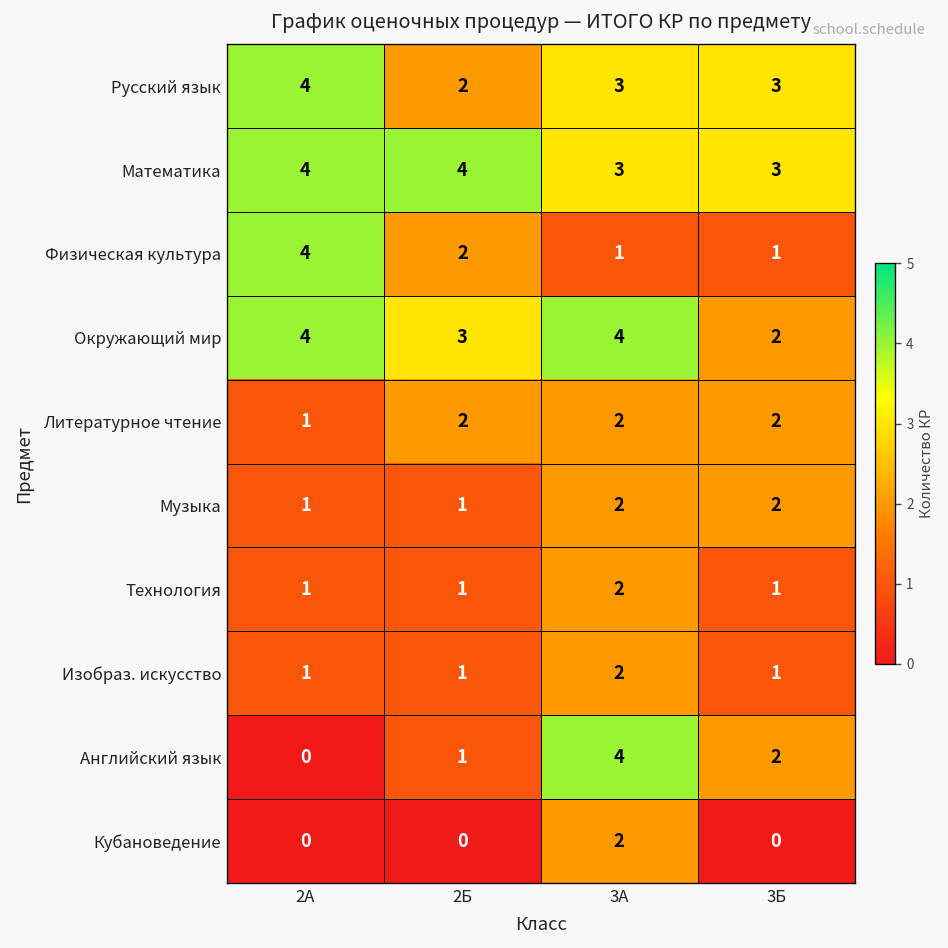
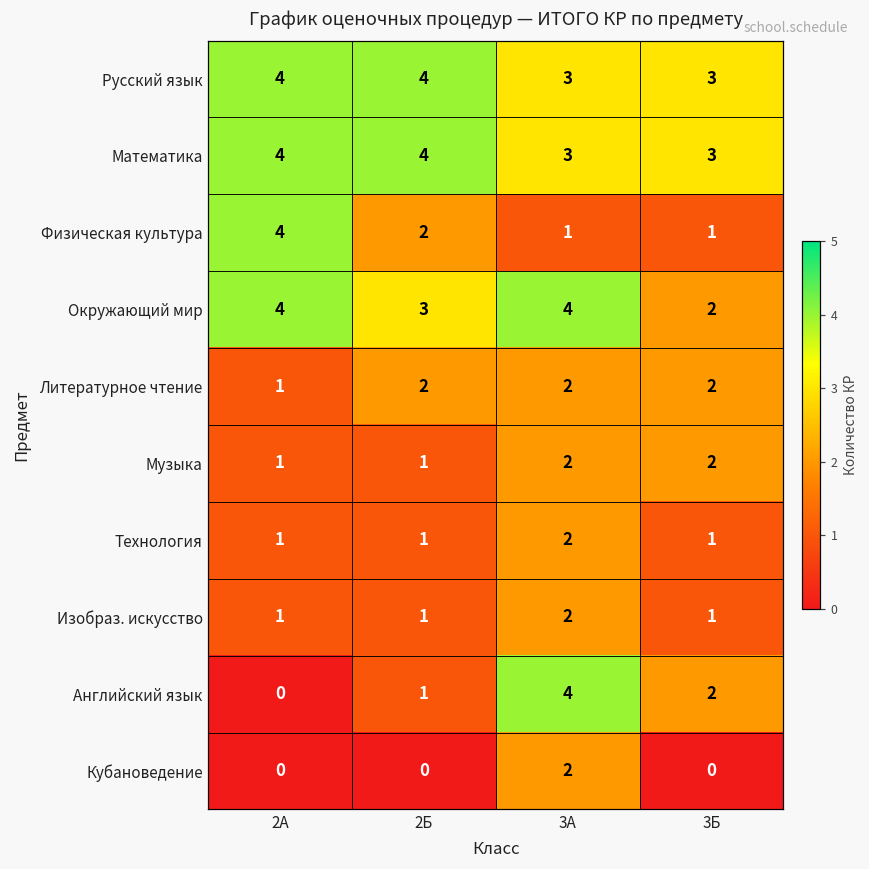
  {
    "Русский язык": {
      "2А": 4,
-     "2Б": 2,
+     "2Б": 4,
      "3А": 3,
      "3Б": 3
    },
    "Математика": {
      "2А": 4,
      "2Б": 4,
      "3А": 3,
      "3Б": 3
    },
    "Физическая культура": {
      "2А": 4,
      "2Б": 2,
      "3А": 1,
      "3Б": 1
    },
    "Окружающий мир": {
      "2А": 4,
      "2Б": 3,
      "3А": 4,
      "3Б": 2
    },
    "Литературное чтение": {
      "2А": 1,
      "2Б": 2,
      "3А": 2,
      "3Б": 2
    },
    "Музыка": {
      "2А": 1,
      "2Б": 1,
      "3А": 2,
      "3Б": 2
    },
    "Технология": {
      "2А": 1,
      "2Б": 1,
      "3А": 2,
      "3Б": 1
    },
    "Изобраз. искусство": {
      "2А": 1,
      "2Б": 1,
      "3А": 2,
      "3Б": 1
    },
    "Английский язык": {
      "2А": 0,
      "2Б": 1,
      "3А": 4,
      "3Б": 2
    },
    "Кубановедение": {
      "2А": 0,
      "2Б": 0,
      "3А": 2,
      "3Б": 0
    }
  }
